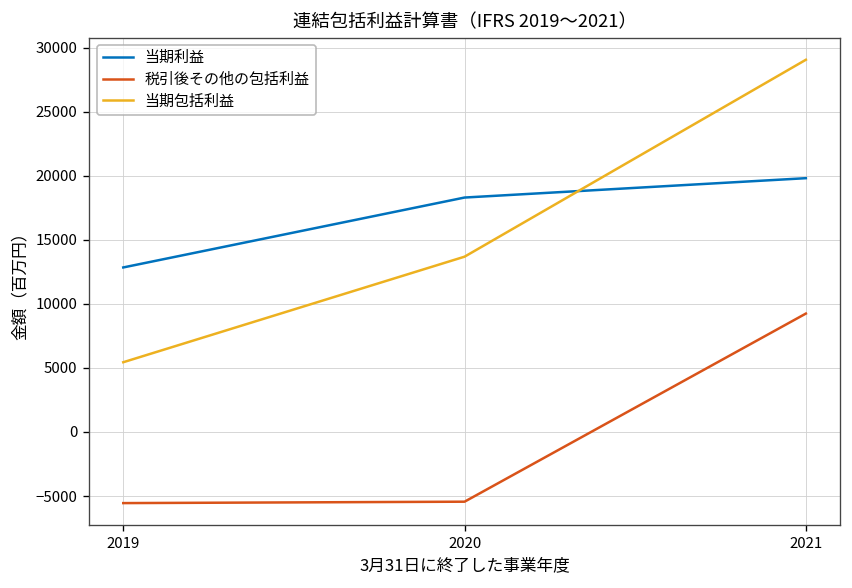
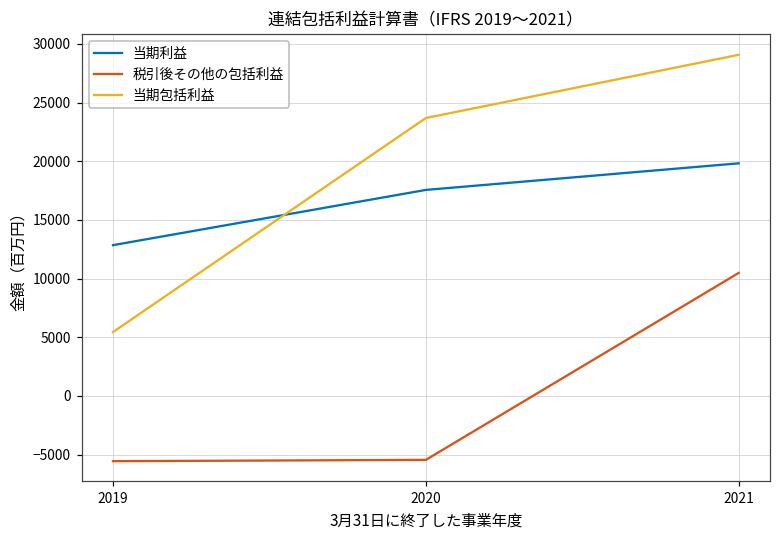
  {
    "当期利益": {
      "2019": 12900,
-     "2020": 18300,
+     "2020": 17600,
      "2021": 19800
    },
    "税引後その他の包括利益": {
      "2019": -5600,
      "2020": -5400,
-     "2021": 9200
+     "2021": 10500
    },
    "当期包括利益": {
      "2019": 5400,
-     "2020": 13700,
+     "2020": 23700,
      "2021": 29100
    }
  }
